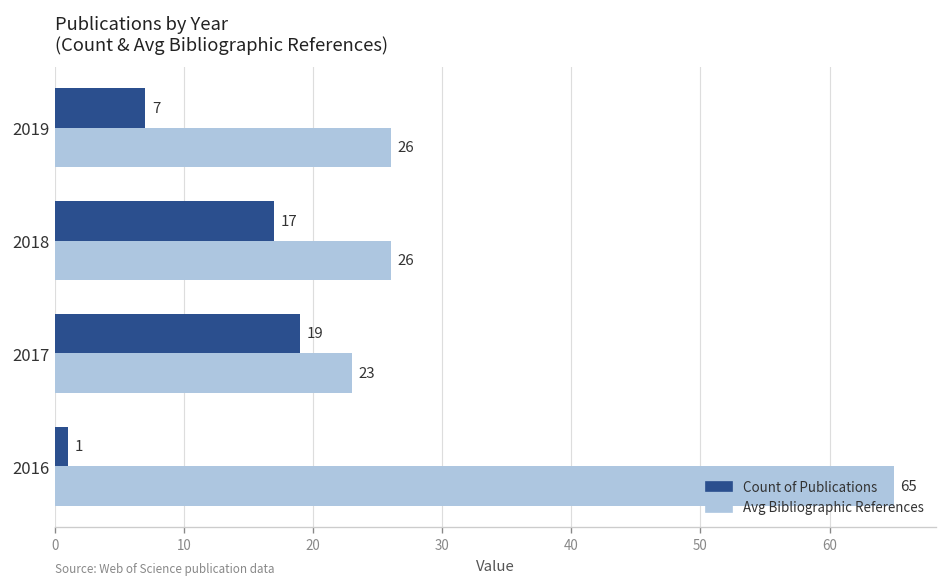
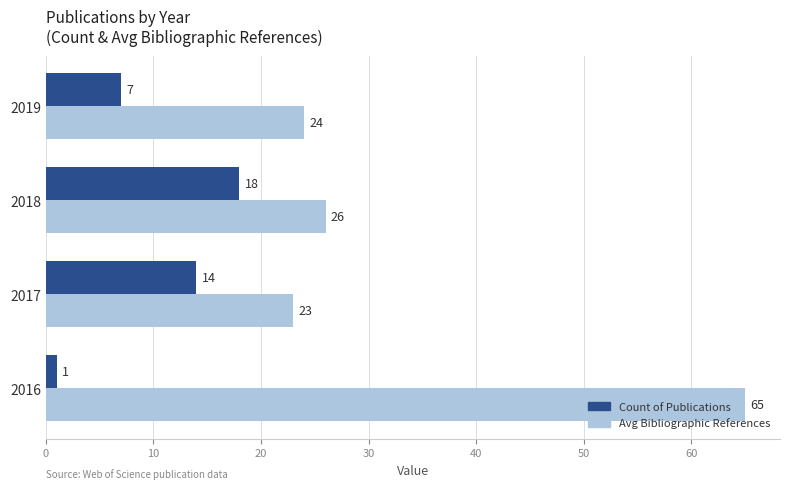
  {
    "Count of Publications": {
      "2019": 7,
-     "2018": 17,
-     "2017": 19,
+     "2018": 18,
+     "2017": 14,
      "2016": 1
    },
    "Avg Bibliographic References": {
-     "2019": 26,
+     "2019": 24,
      "2018": 26,
      "2017": 23,
      "2016": 65
    }
  }
